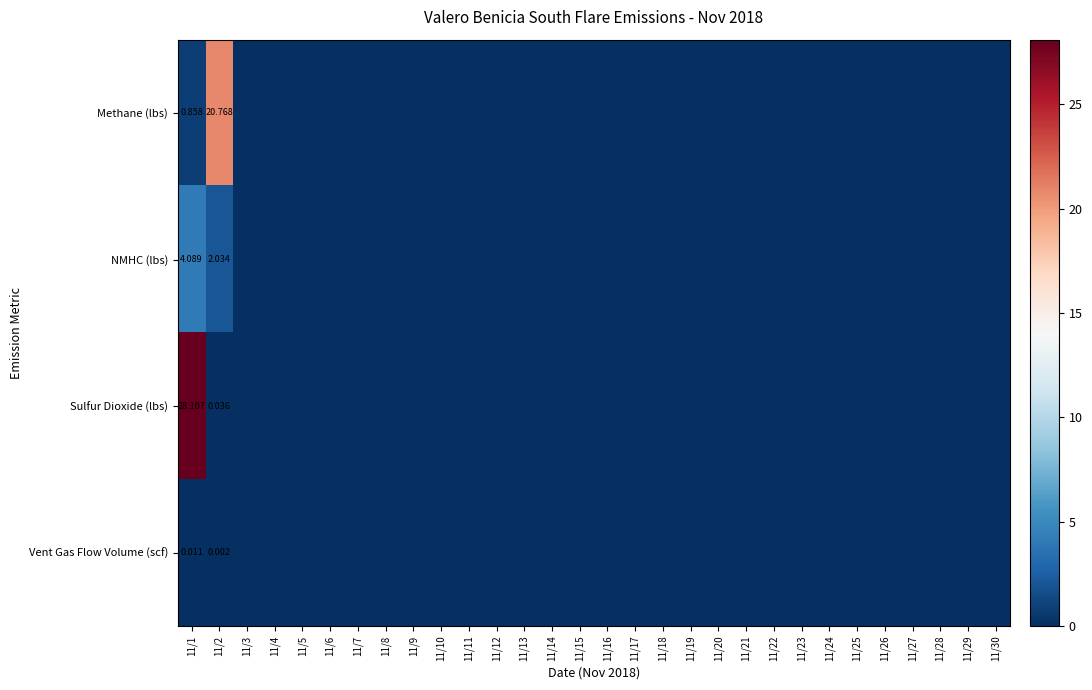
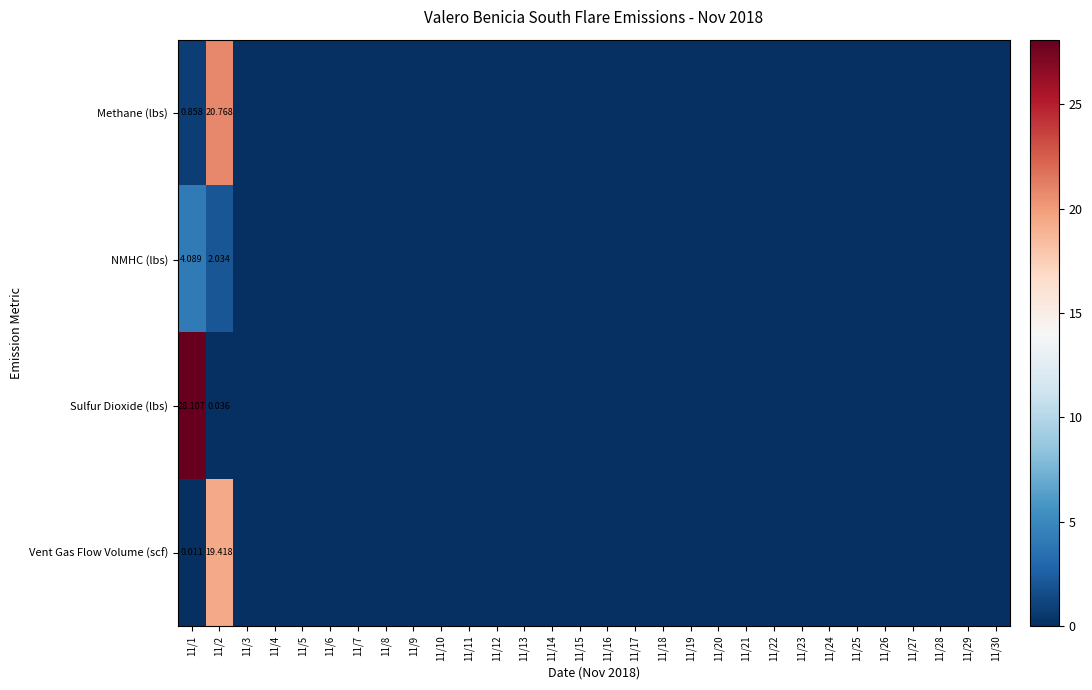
  {
    "Methane (lbs)": {
      "11/1": 0.858,
      "11/2": 20.768
    },
    "NMHC (lbs)": {
      "11/1": 4.089,
      "11/2": 2.034
    },
    "Sulfur Dioxide (lbs)": {
      "11/1": 28.107,
      "11/2": 0.036
    },
    "Vent Gas Flow Volume (scf)": {
      "11/1": 0.011,
-     "11/2": 0.002
+     "11/2": 19.418
    }
  }
